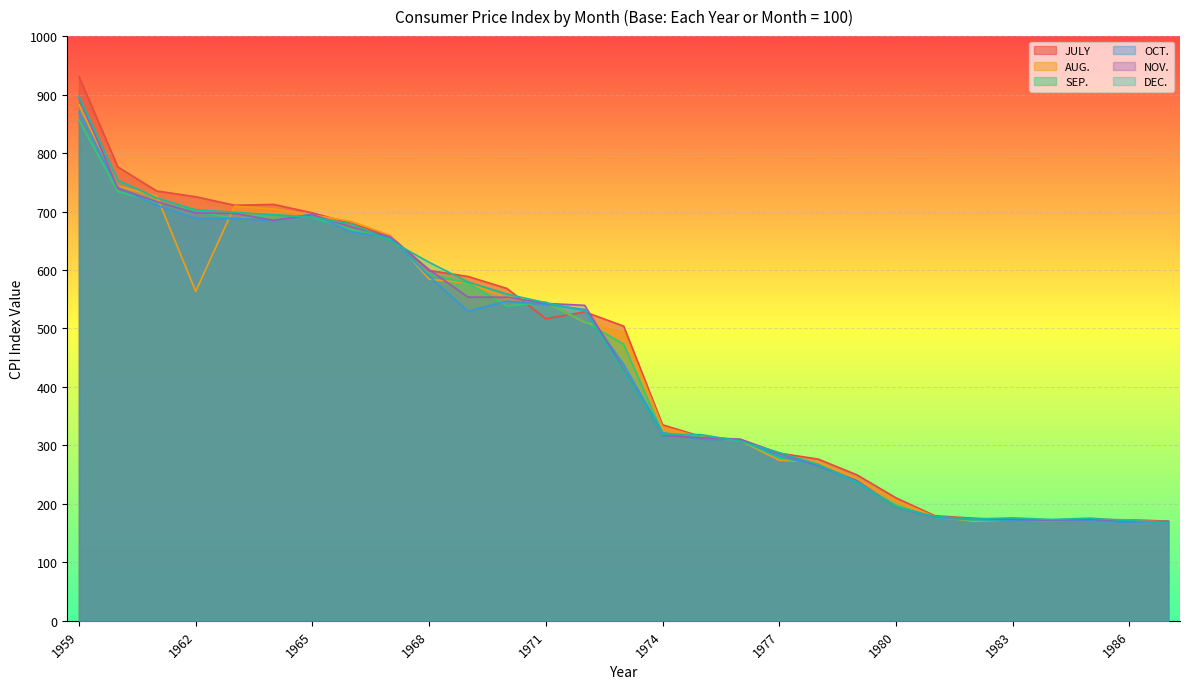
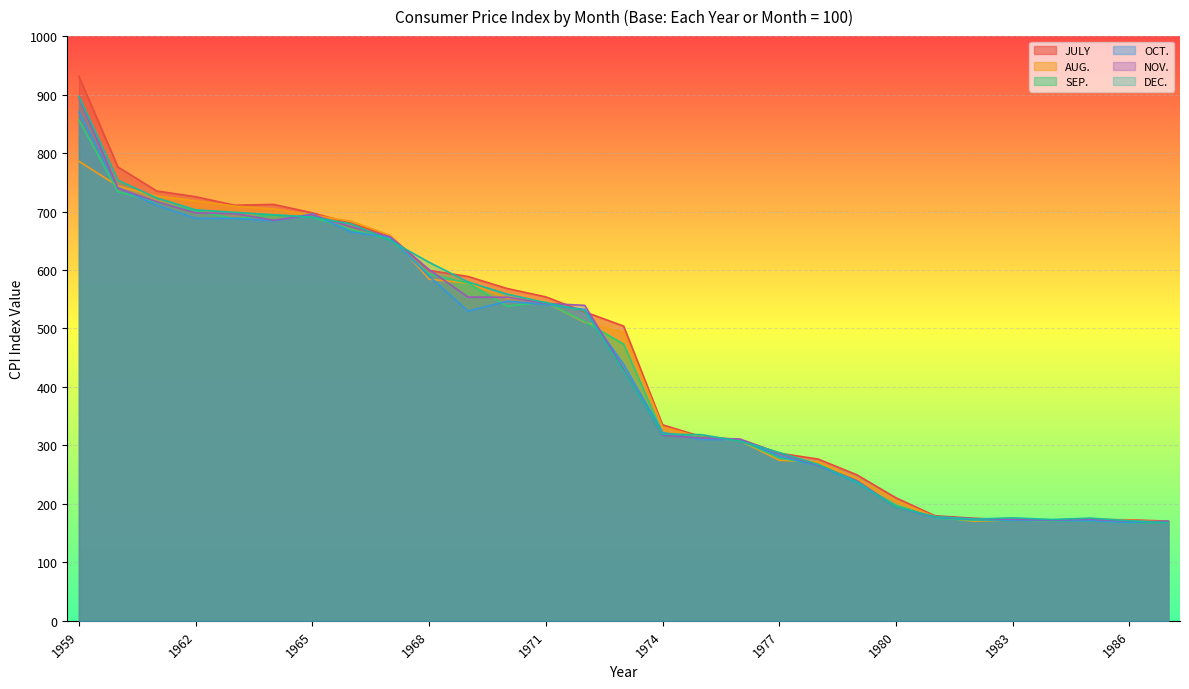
  {
    "JULY": {
      "1959": 930,
      "1962": 730,
-     "1971": 520,
+     "1971": 550,
      "1980": 210
    },
    "AUG.": {
-     "1959": 880,
-     "1962": 560,
+     "1959": 790,
+     "1962": 720,
      "1968": 580,
      "1980": 210
    }
  }
